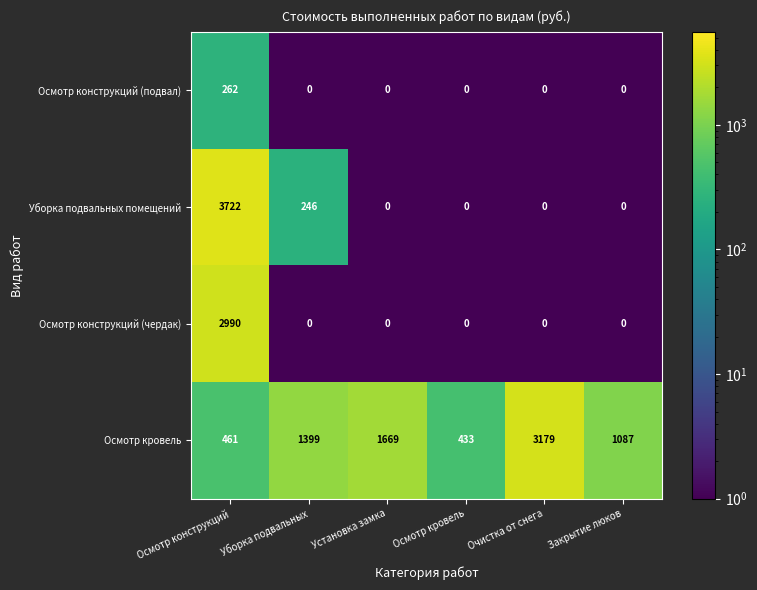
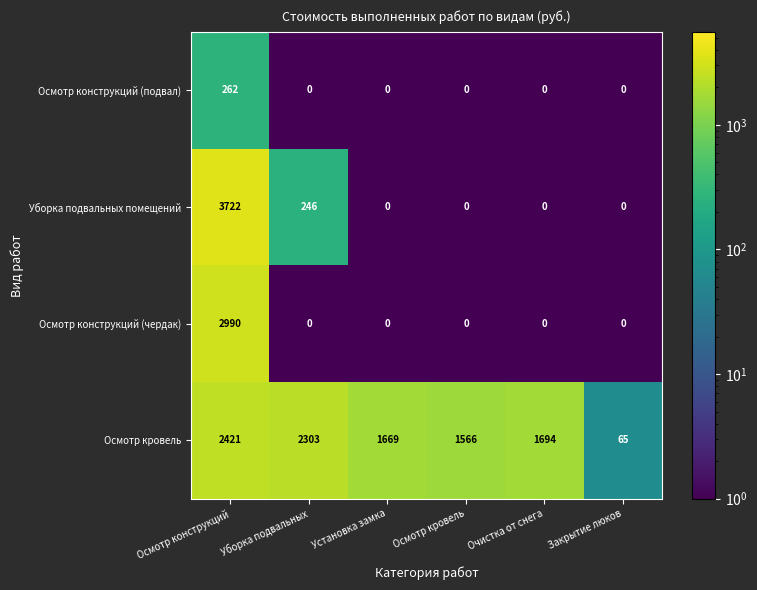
  {
    "Осмотр конструкций (подвал)": {
      "Осмотр конструкций": 262,
      "Уборка подвальных": 0,
      "Установка замка": 0,
      "Осмотр кровель": 0,
      "Очистка от снега": 0,
      "Закрытие люков": 0
    },
    "Уборка подвальных помещений": {
      "Осмотр конструкций": 3722,
      "Уборка подвальных": 246,
      "Установка замка": 0,
      "Осмотр кровель": 0,
      "Очистка от снега": 0,
      "Закрытие люков": 0
    },
    "Осмотр конструкций (чердак)": {
      "Осмотр конструкций": 2990,
      "Уборка подвальных": 0,
      "Установка замка": 0,
      "Осмотр кровель": 0,
      "Очистка от снега": 0,
      "Закрытие люков": 0
    },
    "Осмотр кровель": {
-     "Осмотр конструкций": 461,
-     "Уборка подвальных": 1399,
+     "Осмотр конструкций": 2421,
+     "Уборка подвальных": 2303,
      "Установка замка": 1669,
-     "Осмотр кровель": 433,
-     "Очистка от снега": 3179,
-     "Закрытие люков": 1087
+     "Осмотр кровель": 1566,
+     "Очистка от снега": 1694,
+     "Закрытие люков": 65
    }
  }
